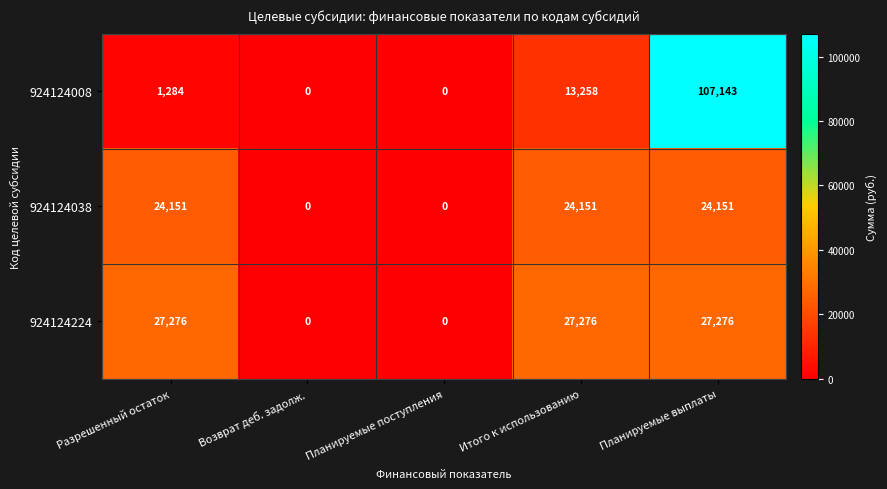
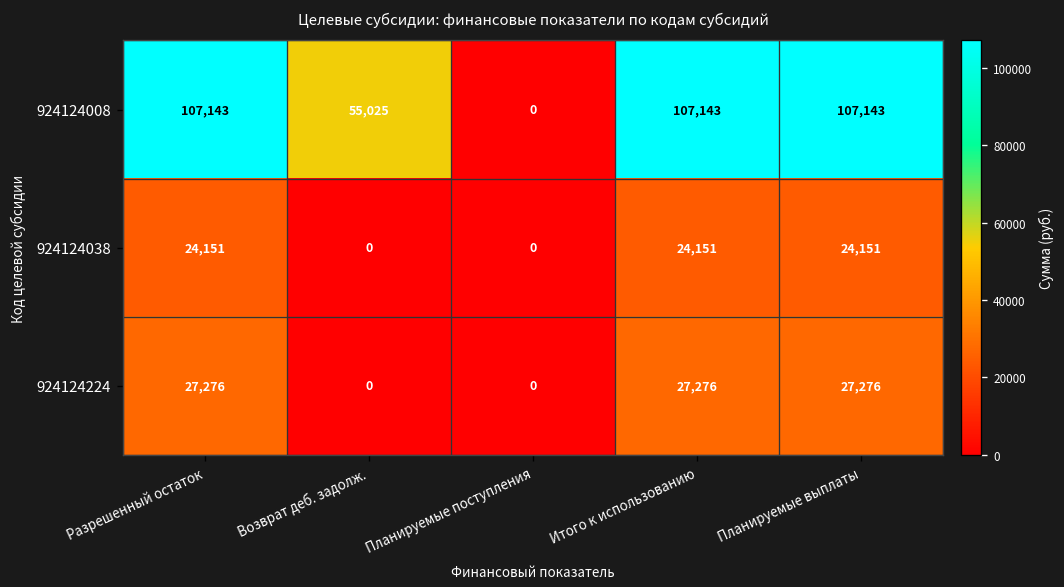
  {
    "924124008": {
-     "Разрешенный остаток": "1,284",
-     "Возврат деб. задолж.": "0",
+     "Разрешенный остаток": "107,143",
+     "Возврат деб. задолж.": "55,025",
      "Планируемые поступления": "0",
-     "Итого к использованию": "13,258",
+     "Итого к использованию": "107,143",
      "Планируемые выплаты": "107,143"
    },
    "924124038": {
      "Разрешенный остаток": "24,151",
      "Возврат деб. задолж.": "0",
      "Планируемые поступления": "0",
      "Итого к использованию": "24,151",
      "Планируемые выплаты": "24,151"
    },
    "924124224": {
      "Разрешенный остаток": "27,276",
      "Возврат деб. задолж.": "0",
      "Планируемые поступления": "0",
      "Итого к использованию": "27,276",
      "Планируемые выплаты": "27,276"
    }
  }
